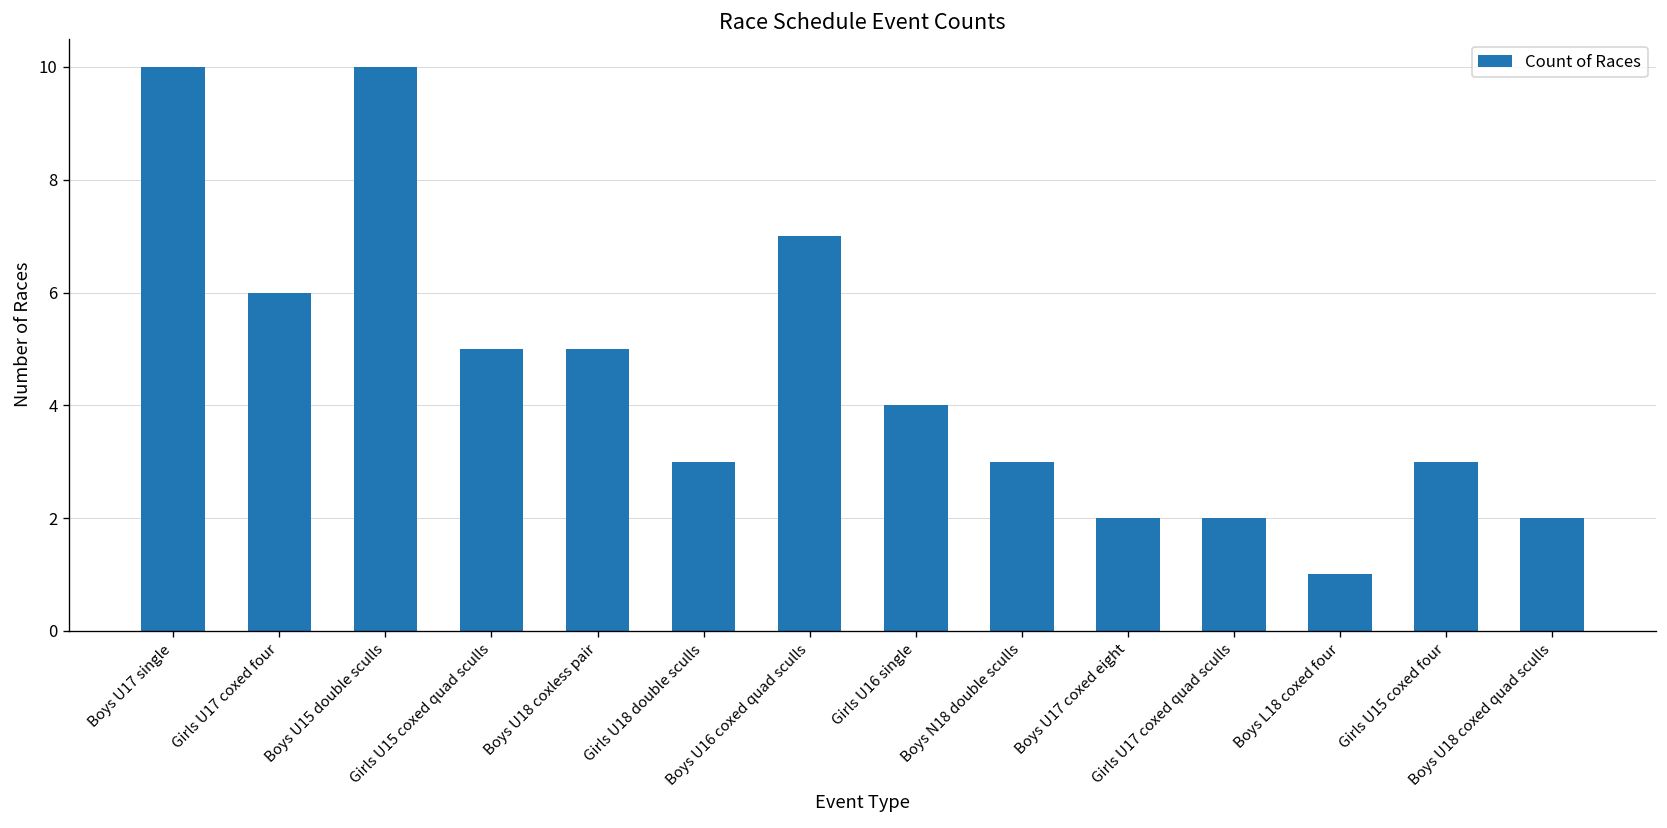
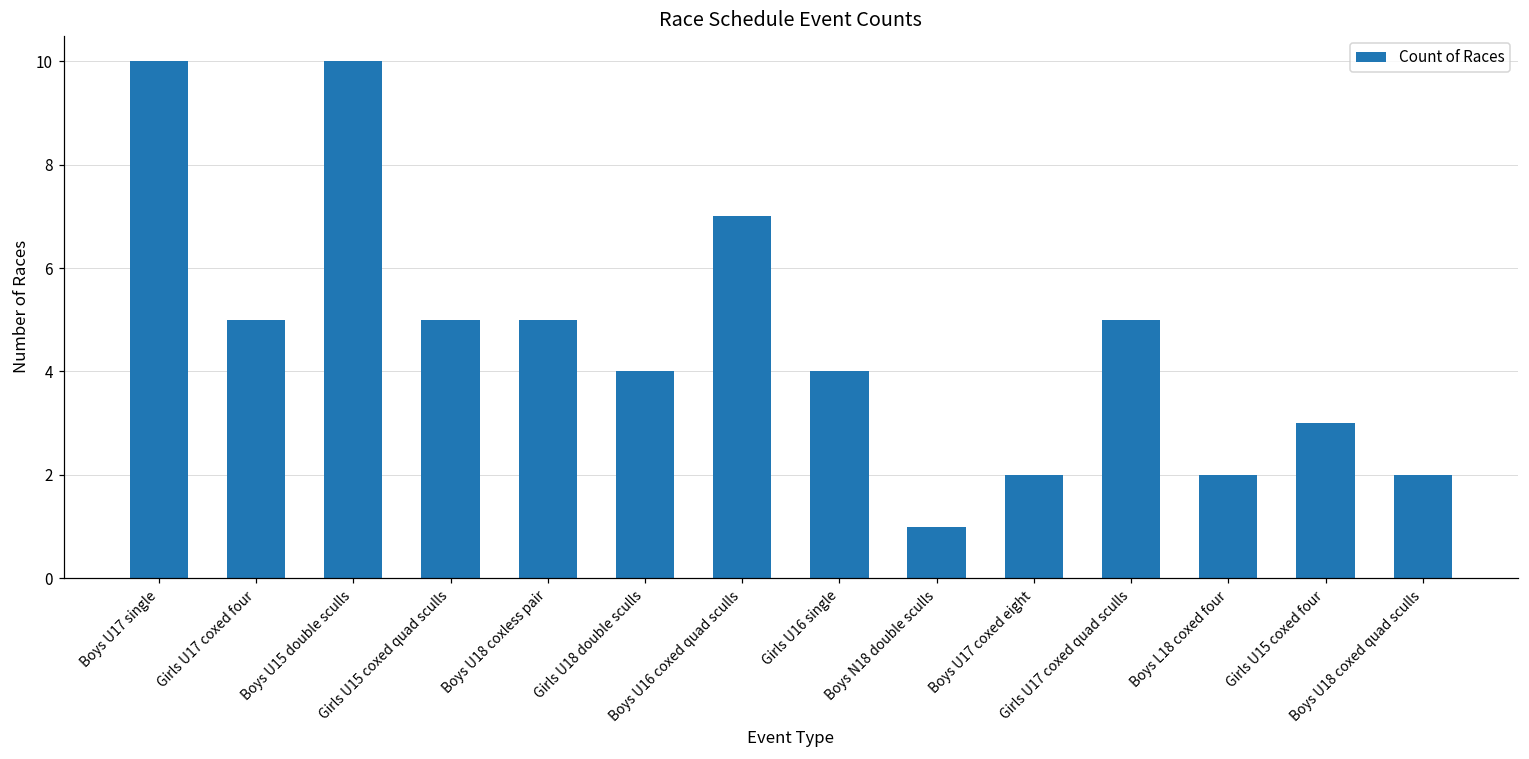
  {
    "Boys U17 single": 10,
-   "Girls U17 coxed four": 6,
+   "Girls U17 coxed four": 5,
    "Boys U15 double sculls": 10,
    "Girls U15 coxed quad sculls": 5,
    "Boys U18 coxless pair": 5,
-   "Girls U18 double sculls": 3,
+   "Girls U18 double sculls": 4,
    "Boys U16 coxed quad sculls": 7,
    "Girls U16 single": 4,
-   "Boys N18 double sculls": 3,
+   "Boys N18 double sculls": 1,
    "Boys U17 coxed eight": 2,
-   "Girls U17 coxed quad sculls": 2,
-   "Boys L18 coxed four": 1,
+   "Girls U17 coxed quad sculls": 5,
+   "Boys L18 coxed four": 2,
    "Girls U15 coxed four": 3,
    "Boys U18 coxed quad sculls": 2
  }
